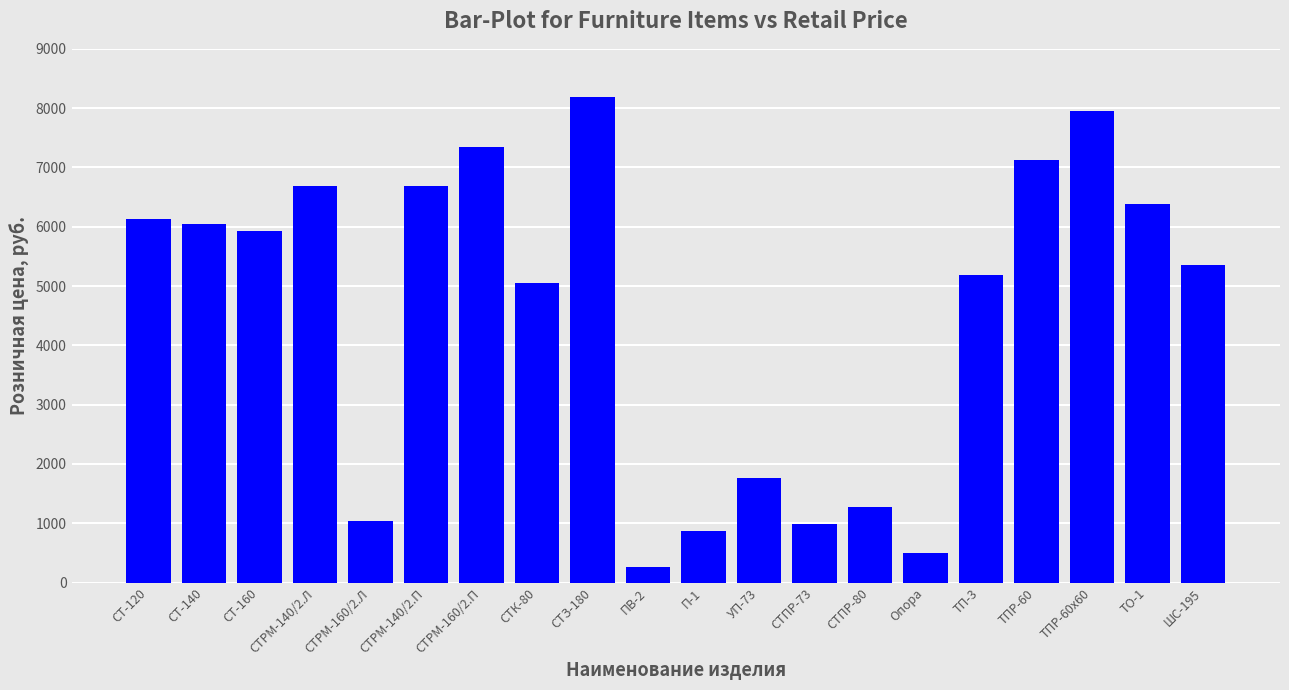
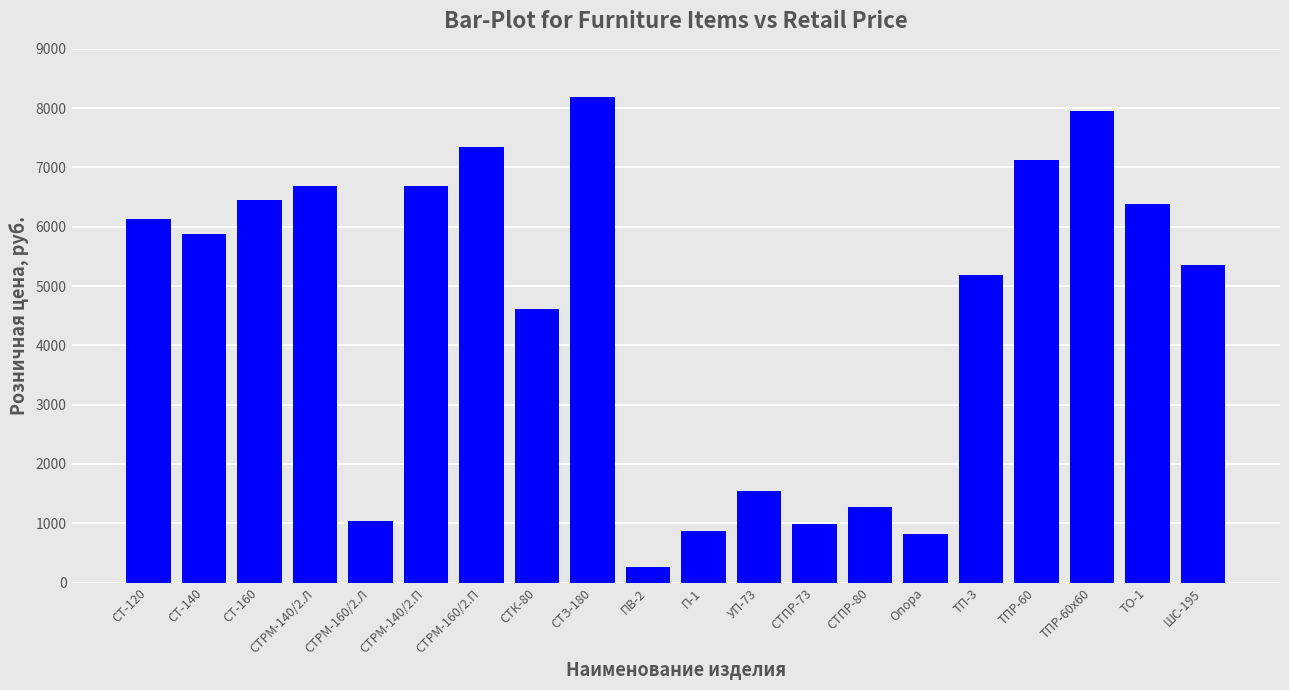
  {
    "СТ-120": 6100,
-   "СТ-140": 6000,
-   "СТ-160": 5900,
+   "СТ-140": 5900,
+   "СТ-160": 6500,
    "СТРМ-140/2.Л": 6700,
    "СТРМ-160/2.Л": 1000,
    "СТРМ-140/2.П": 6700,
    "СТРМ-160/2.П": 7400,
-   "СТК-80": 5100,
+   "СТК-80": 4600,
    "СТЗ-180": 8200,
    "ПВ-2": 300,
    "П-1": 900,
-   "УП-73": 1800,
+   "УП-73": 1500,
    "СТПР-73": 1000,
    "СТПР-80": 1300,
-   "Опора": 500,
+   "Опора": 800,
    "ТП-3": 5200,
    "ТПР-60": 7100,
    "ТПР-60х60": 8000,
    "ТО-1": 6400,
    "ШС-195": 5400
  }
